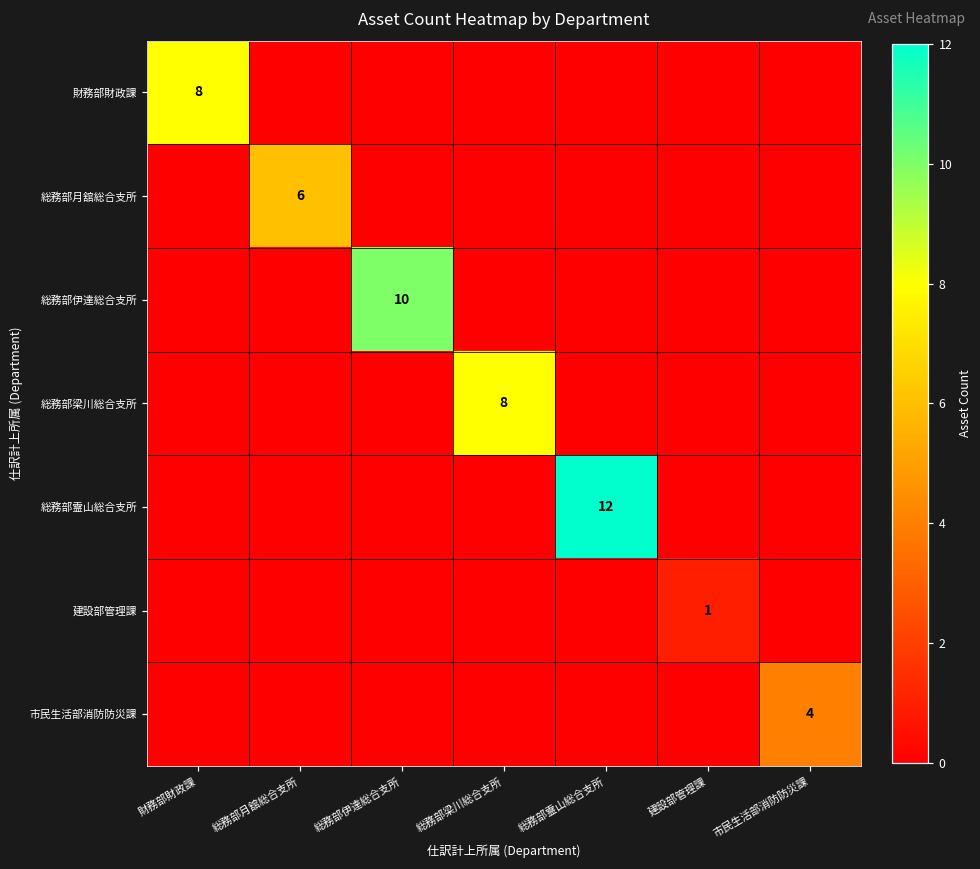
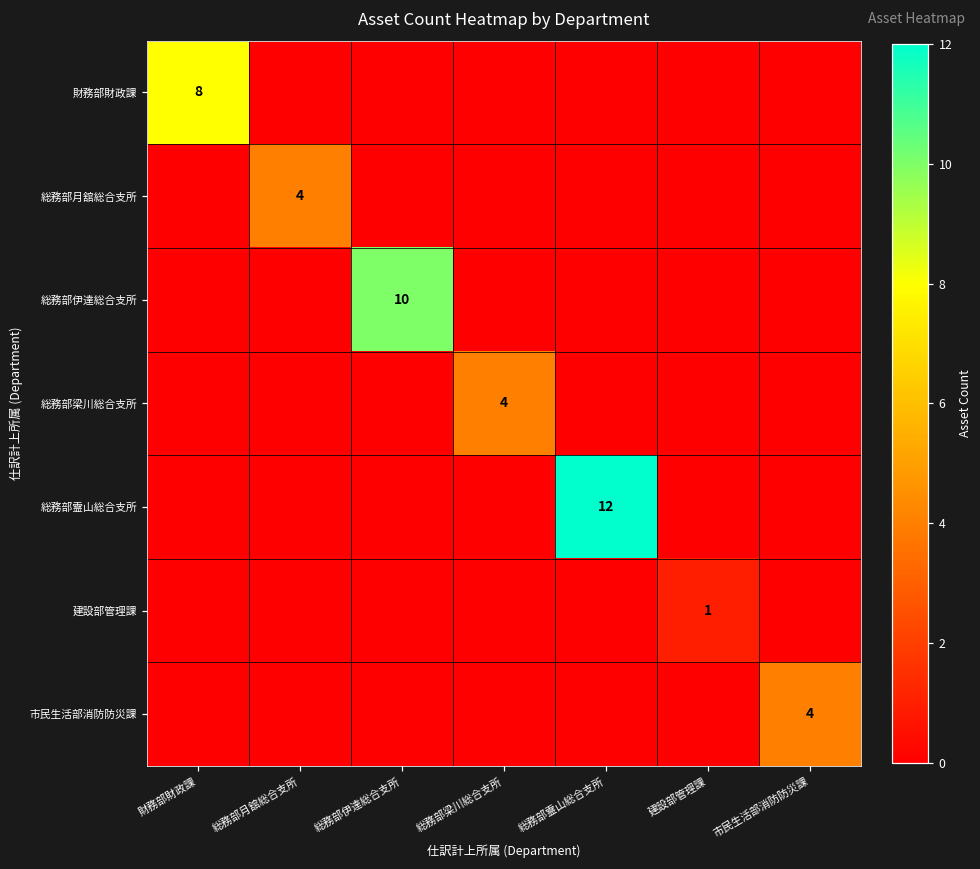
  {
    "財務部財政課": {
      "財務部財政課": 8
    },
    "総務部月舘総合支所": {
-     "総務部月舘総合支所": 6
+     "総務部月舘総合支所": 4
    },
    "総務部伊達総合支所": {
      "総務部伊達総合支所": 10
    },
    "総務部梁川総合支所": {
-     "総務部梁川総合支所": 8
+     "総務部梁川総合支所": 4
    },
    "総務部霊山総合支所": {
      "総務部霊山総合支所": 12
    },
    "建設部管理課": {
      "建設部管理課": 1
    },
    "市民生活部消防防災課": {
      "市民生活部消防防災課": 4
    }
  }
